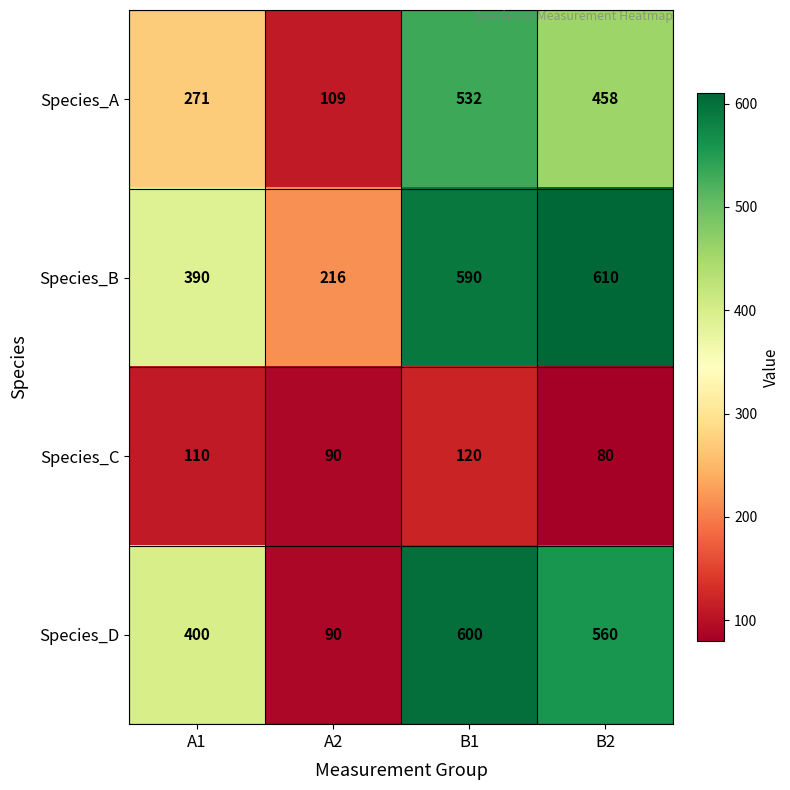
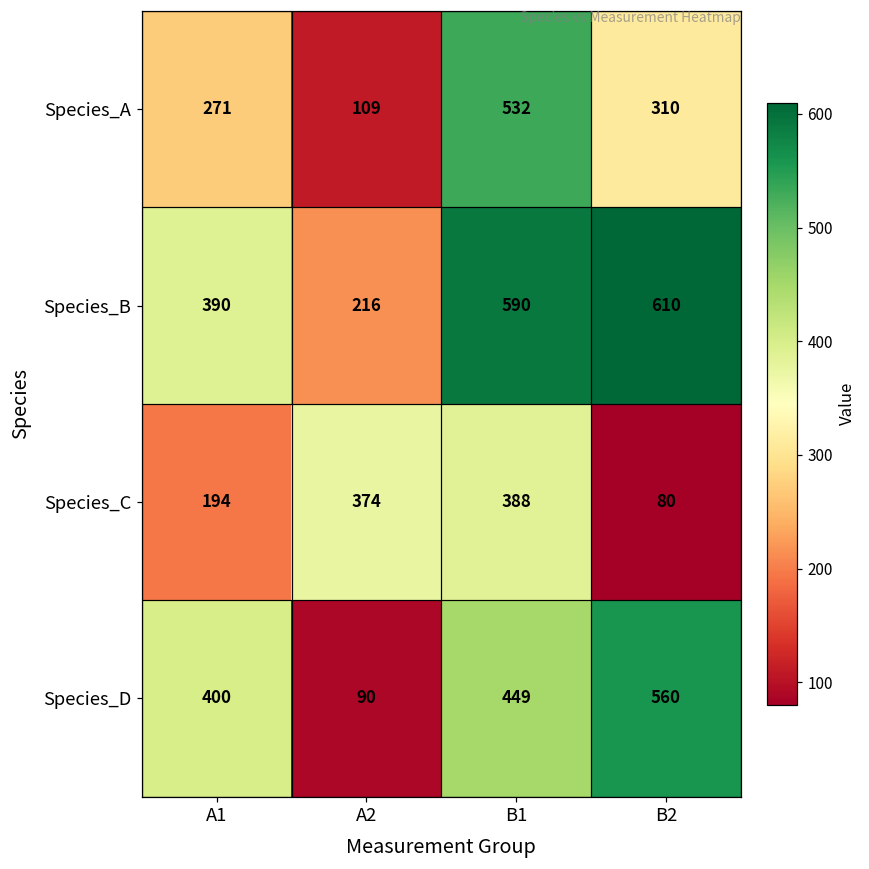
  {
    "Species_A": {
      "A1": 271,
      "A2": 109,
      "B1": 532,
-     "B2": 458
+     "B2": 310
    },
    "Species_B": {
      "A1": 390,
      "A2": 216,
      "B1": 590,
      "B2": 610
    },
    "Species_C": {
-     "A1": 110,
-     "A2": 90,
-     "B1": 120,
+     "A1": 194,
+     "A2": 374,
+     "B1": 388,
      "B2": 80
    },
    "Species_D": {
      "A1": 400,
      "A2": 90,
-     "B1": 600,
+     "B1": 449,
      "B2": 560
    }
  }
